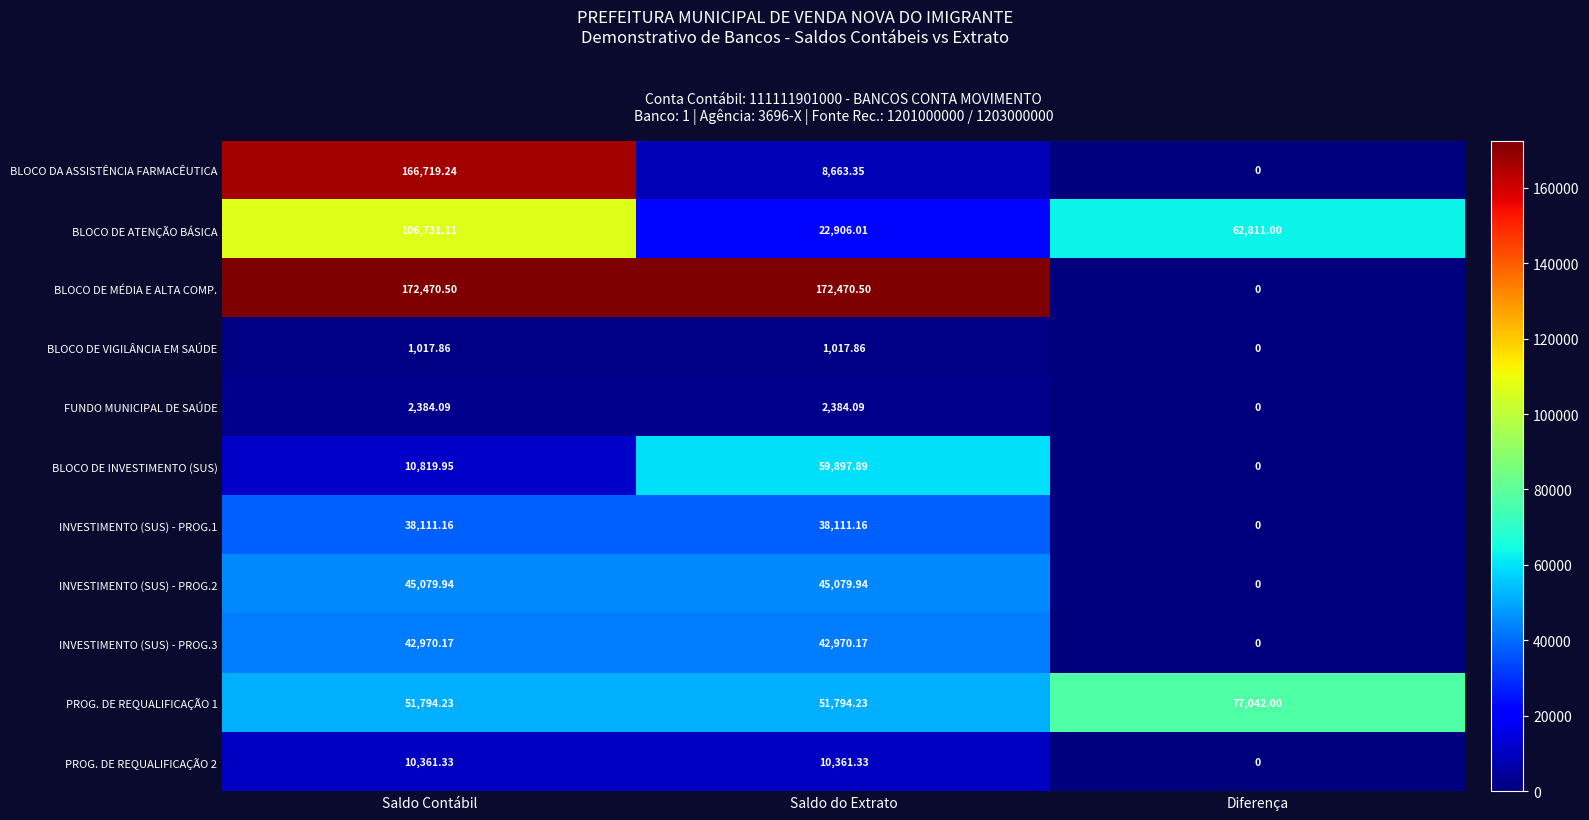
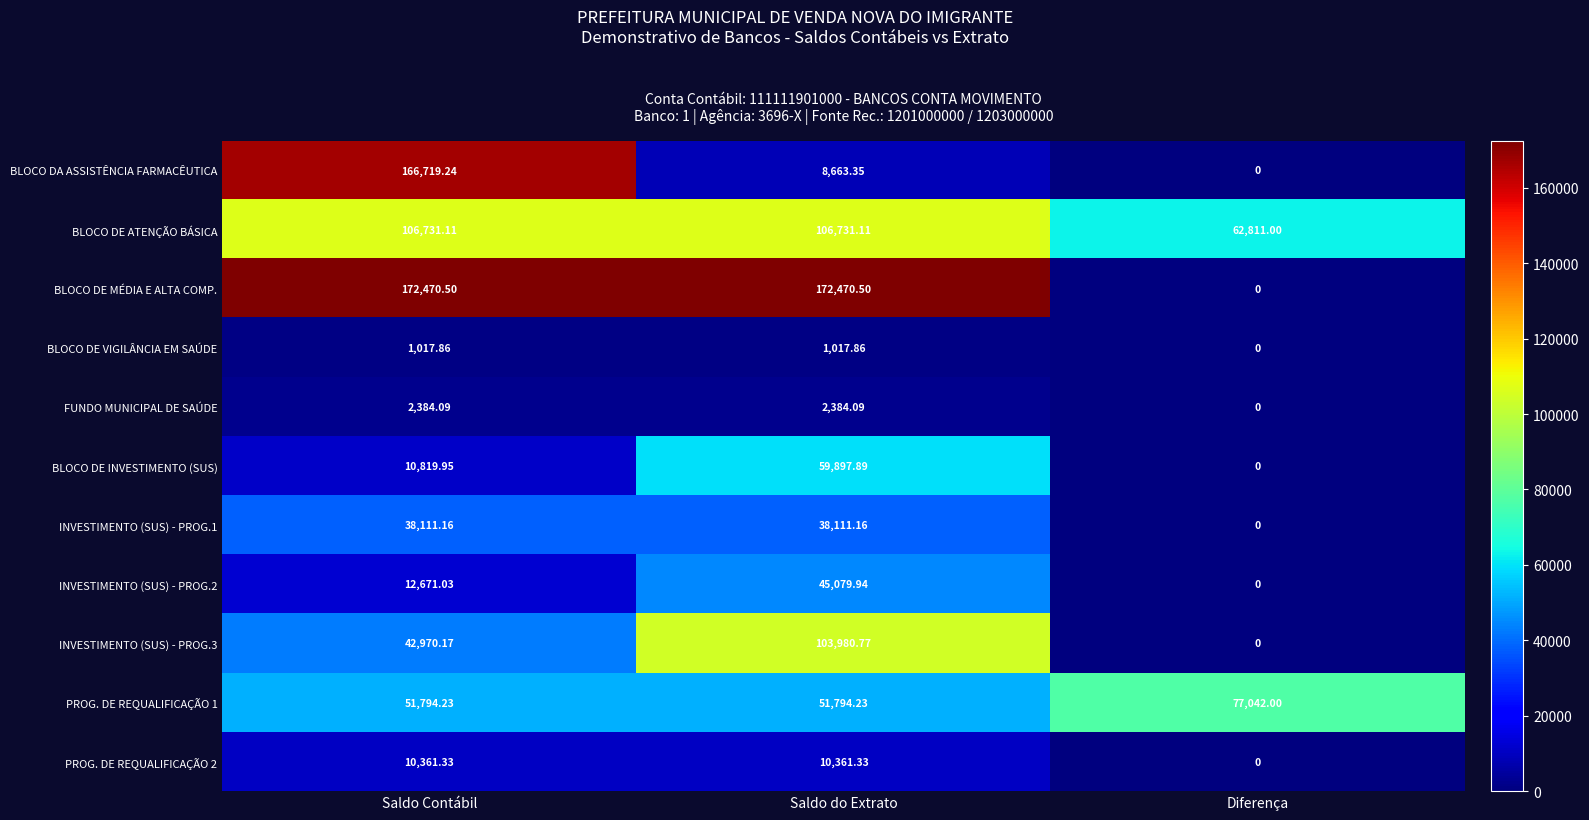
  {
    "BLOCO DA ASSISTÊNCIA FARMACÊUTICA": {
      "Saldo Contábil": "166,719.24",
      "Saldo do Extrato": "8,663.35",
      "Diferença": "0"
    },
    "BLOCO DE ATENÇÃO BÁSICA": {
      "Saldo Contábil": "106,731.11",
-     "Saldo do Extrato": "22,906.01",
+     "Saldo do Extrato": "106,731.11",
      "Diferença": "62,811.00"
    },
    "BLOCO DE MÉDIA E ALTA COMP.": {
      "Saldo Contábil": "172,470.50",
      "Saldo do Extrato": "172,470.50",
      "Diferença": "0"
    },
    "BLOCO DE VIGILÂNCIA EM SAÚDE": {
      "Saldo Contábil": "1,017.86",
      "Saldo do Extrato": "1,017.86",
      "Diferença": "0"
    },
    "FUNDO MUNICIPAL DE SAÚDE": {
      "Saldo Contábil": "2,384.09",
      "Saldo do Extrato": "2,384.09",
      "Diferença": "0"
    },
    "BLOCO DE INVESTIMENTO (SUS)": {
      "Saldo Contábil": "10,819.95",
      "Saldo do Extrato": "59,897.89",
      "Diferença": "0"
    },
    "INVESTIMENTO (SUS) - PROG.1": {
      "Saldo Contábil": "38,111.16",
      "Saldo do Extrato": "38,111.16",
      "Diferença": "0"
    },
    "INVESTIMENTO (SUS) - PROG.2": {
-     "Saldo Contábil": "45,079.94",
+     "Saldo Contábil": "12,671.03",
      "Saldo do Extrato": "45,079.94",
      "Diferença": "0"
    },
    "INVESTIMENTO (SUS) - PROG.3": {
      "Saldo Contábil": "42,970.17",
-     "Saldo do Extrato": "42,970.17",
+     "Saldo do Extrato": "103,980.77",
      "Diferença": "0"
    },
    "PROG. DE REQUALIFICAÇÃO 1": {
      "Saldo Contábil": "51,794.23",
      "Saldo do Extrato": "51,794.23",
      "Diferença": "77,042.00"
    },
    "PROG. DE REQUALIFICAÇÃO 2": {
      "Saldo Contábil": "10,361.33",
      "Saldo do Extrato": "10,361.33",
      "Diferença": "0"
    }
  }
